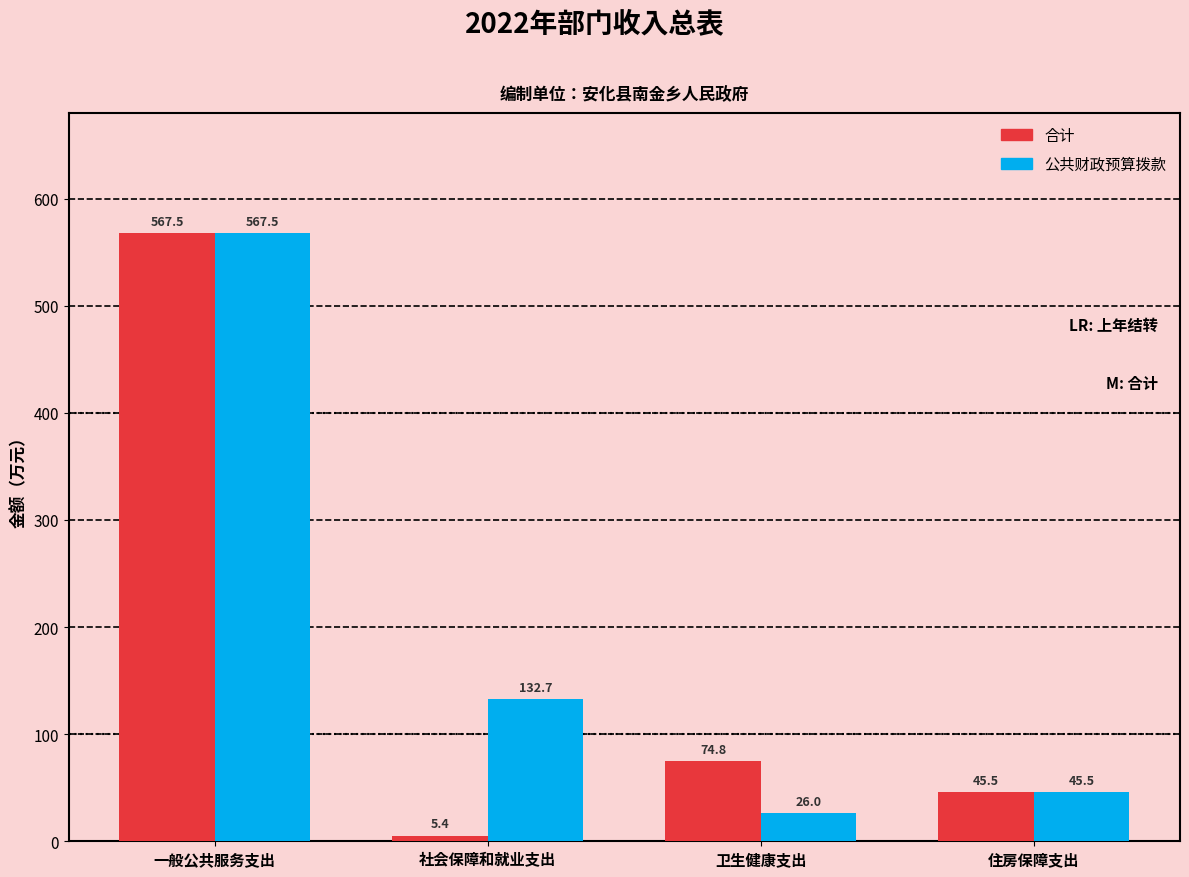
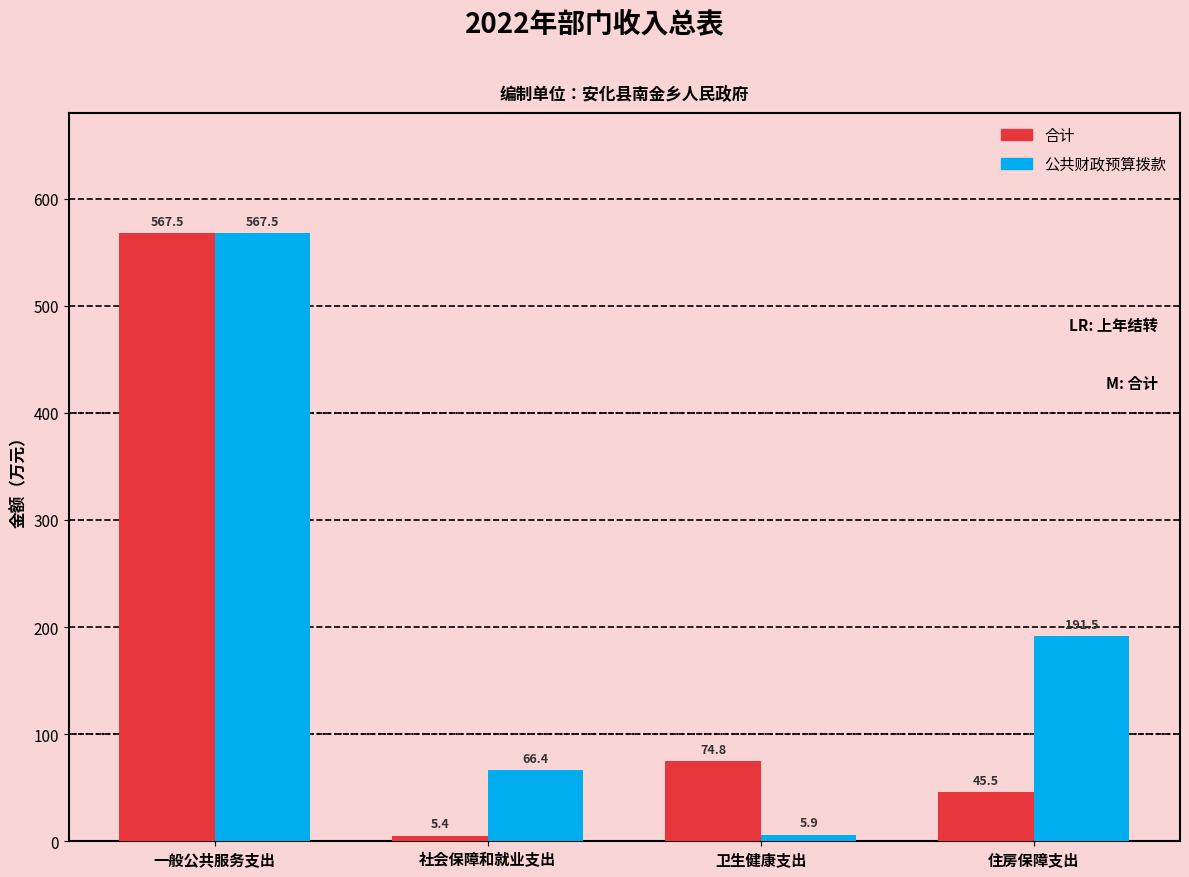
  {
    "合计": {
      "一般公共服务支出": 567.5,
      "社会保障和就业支出": 5.4,
      "卫生健康支出": 74.8,
      "住房保障支出": 45.5
    },
    "公共财政预算拨款": {
      "一般公共服务支出": 567.5,
-     "社会保障和就业支出": 132.7,
-     "卫生健康支出": 26.0,
-     "住房保障支出": 45.5
+     "社会保障和就业支出": 66.4,
+     "卫生健康支出": 5.9,
+     "住房保障支出": 191.5
    }
  }
